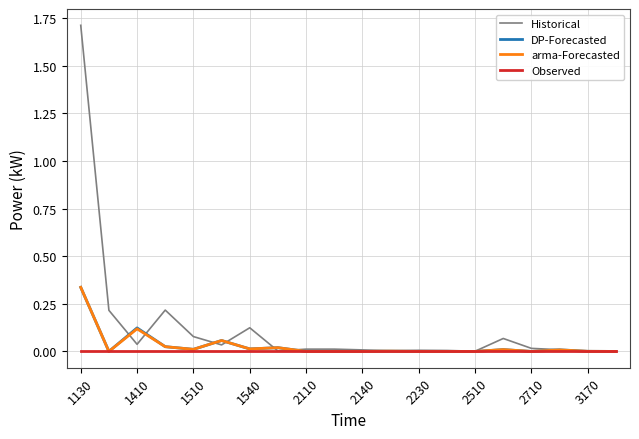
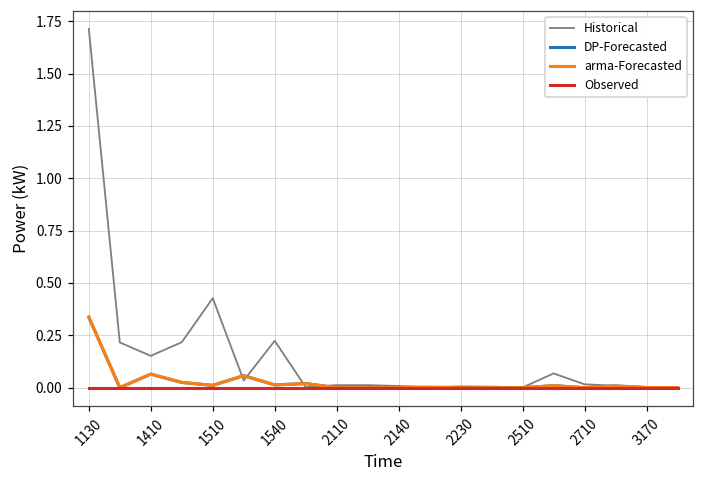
  {
    "Historical": {
      "1130": 1.71,
-     "1410": 0.04,
-     "1510": 0.08,
-     "1540": 0.12,
+     "1410": 0.15,
+     "1510": 0.43,
+     "1540": 0.22,
      "2710": 0.02
    },
    "DP-Forecasted": {
-     "1410": 0.12
+     "1410": 0.06
    },
    "arma-Forecasted": {
-     "1410": 0.12
+     "1410": 0.06
    },
    "Observed": {
      "1130": 0.00,
      "1410": 0.00
    }
  }
